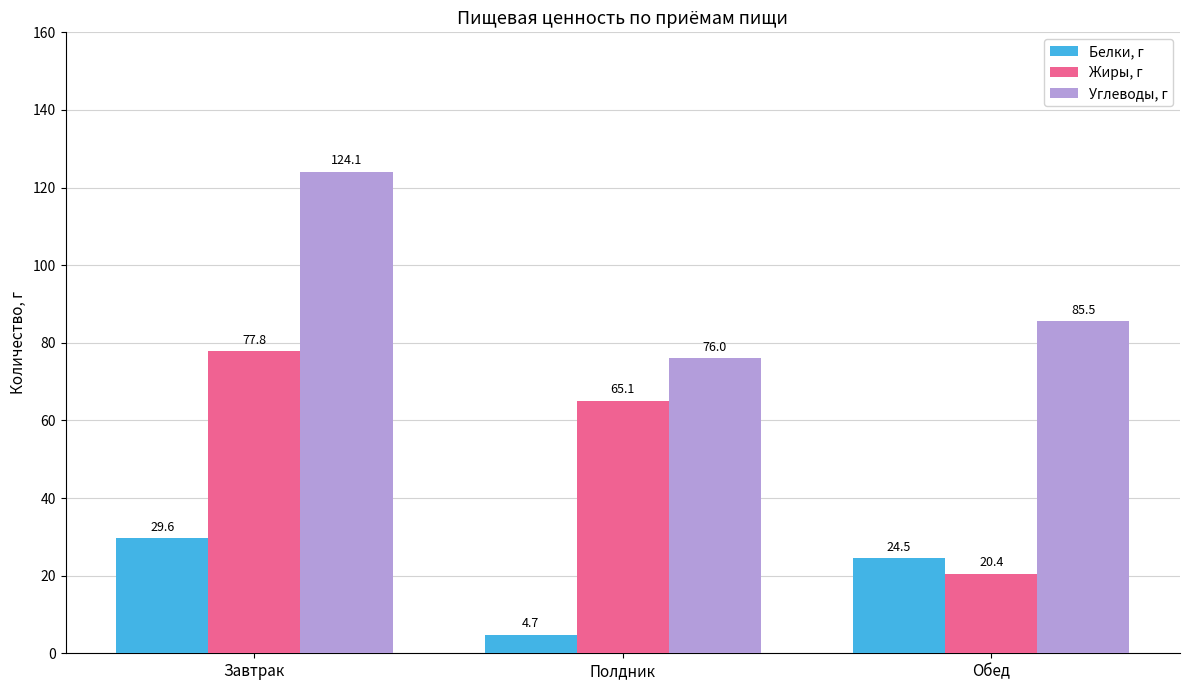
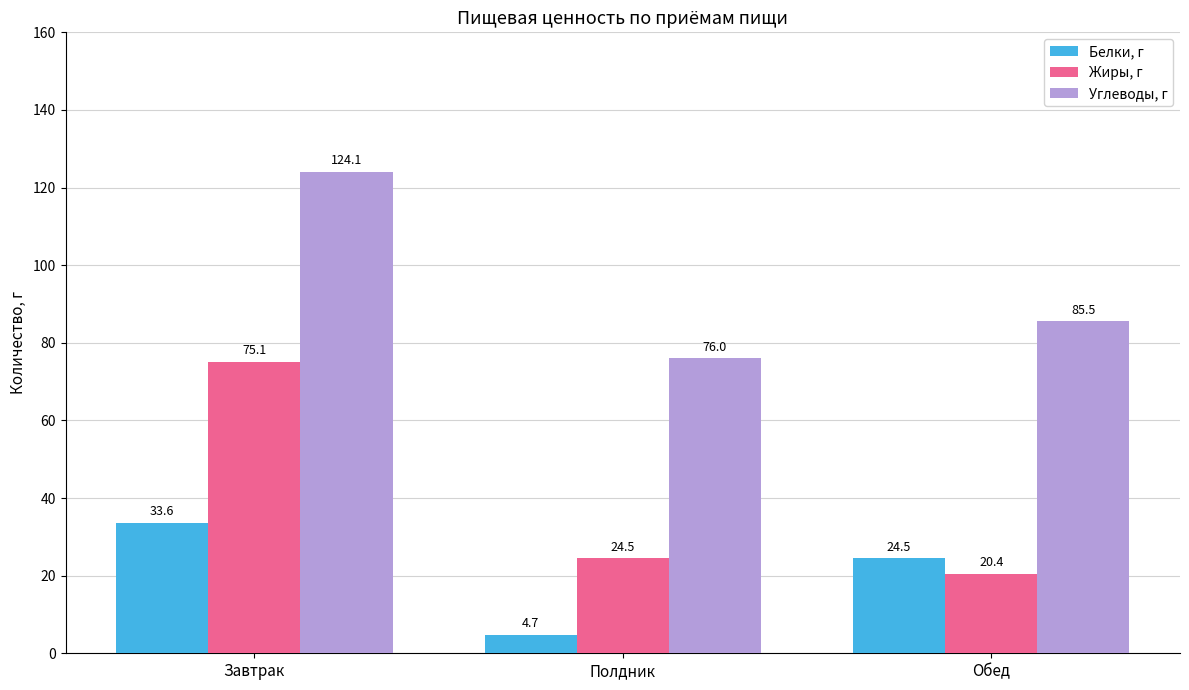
  {
    "Белки, г": {
-     "Завтрак": 29.6,
+     "Завтрак": 33.6,
      "Полдник": 4.7,
      "Обед": 24.5
    },
    "Жиры, г": {
-     "Завтрак": 77.8,
-     "Полдник": 65.1,
+     "Завтрак": 75.1,
+     "Полдник": 24.5,
      "Обед": 20.4
    },
    "Углеводы, г": {
      "Завтрак": 124.1,
      "Полдник": 76.0,
      "Обед": 85.5
    }
  }
